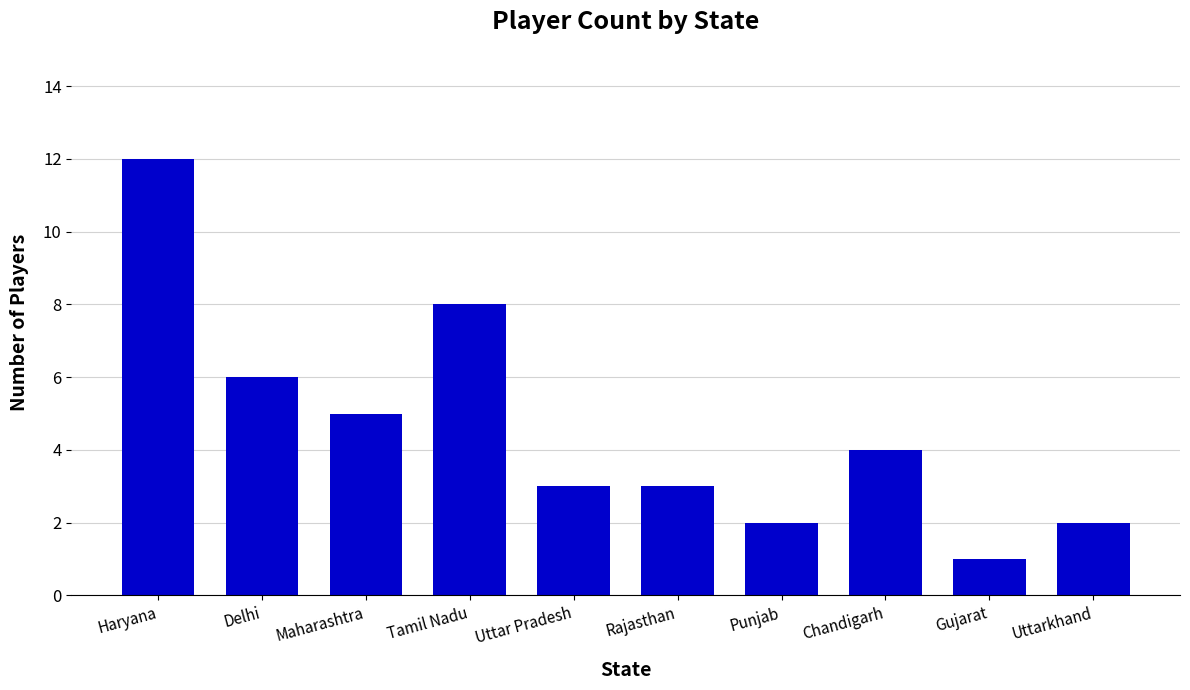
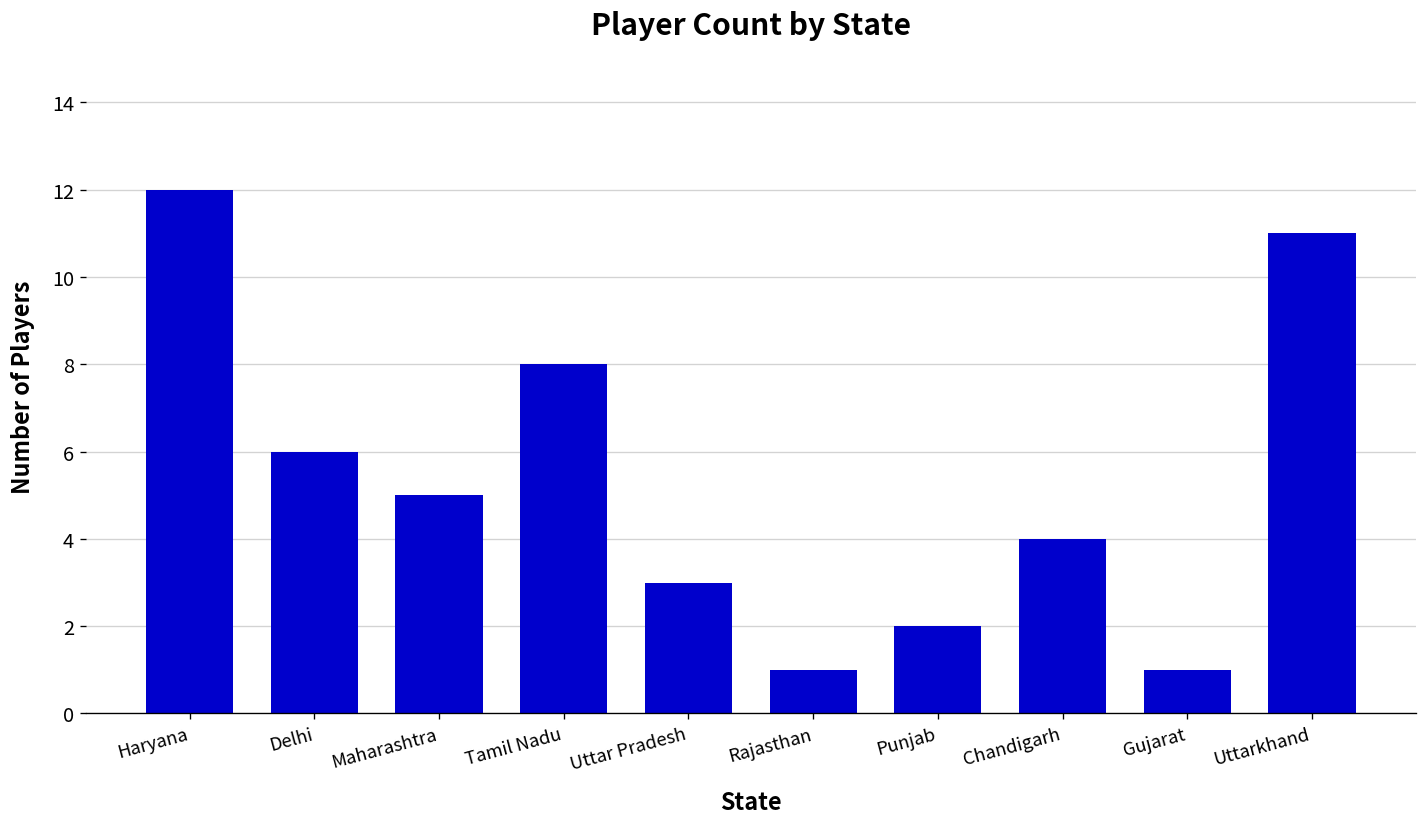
  {
    "Haryana": 12,
    "Delhi": 6,
    "Maharashtra": 5,
    "Tamil Nadu": 8,
    "Uttar Pradesh": 3,
-   "Rajasthan": 3,
+   "Rajasthan": 1,
    "Punjab": 2,
    "Chandigarh": 4,
    "Gujarat": 1,
-   "Uttarkhand": 2
+   "Uttarkhand": 11
  }
